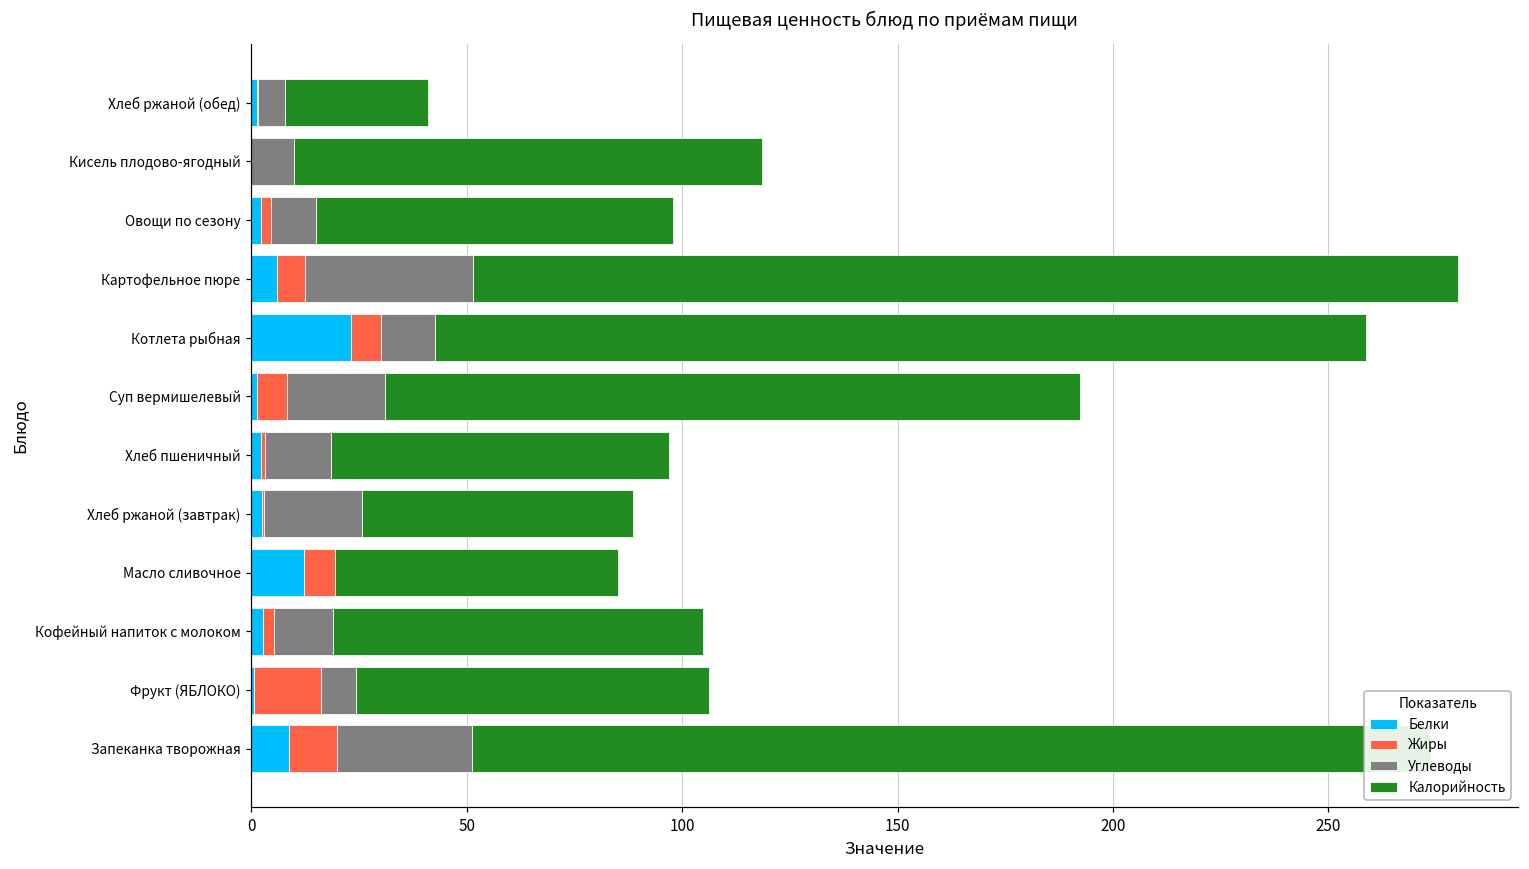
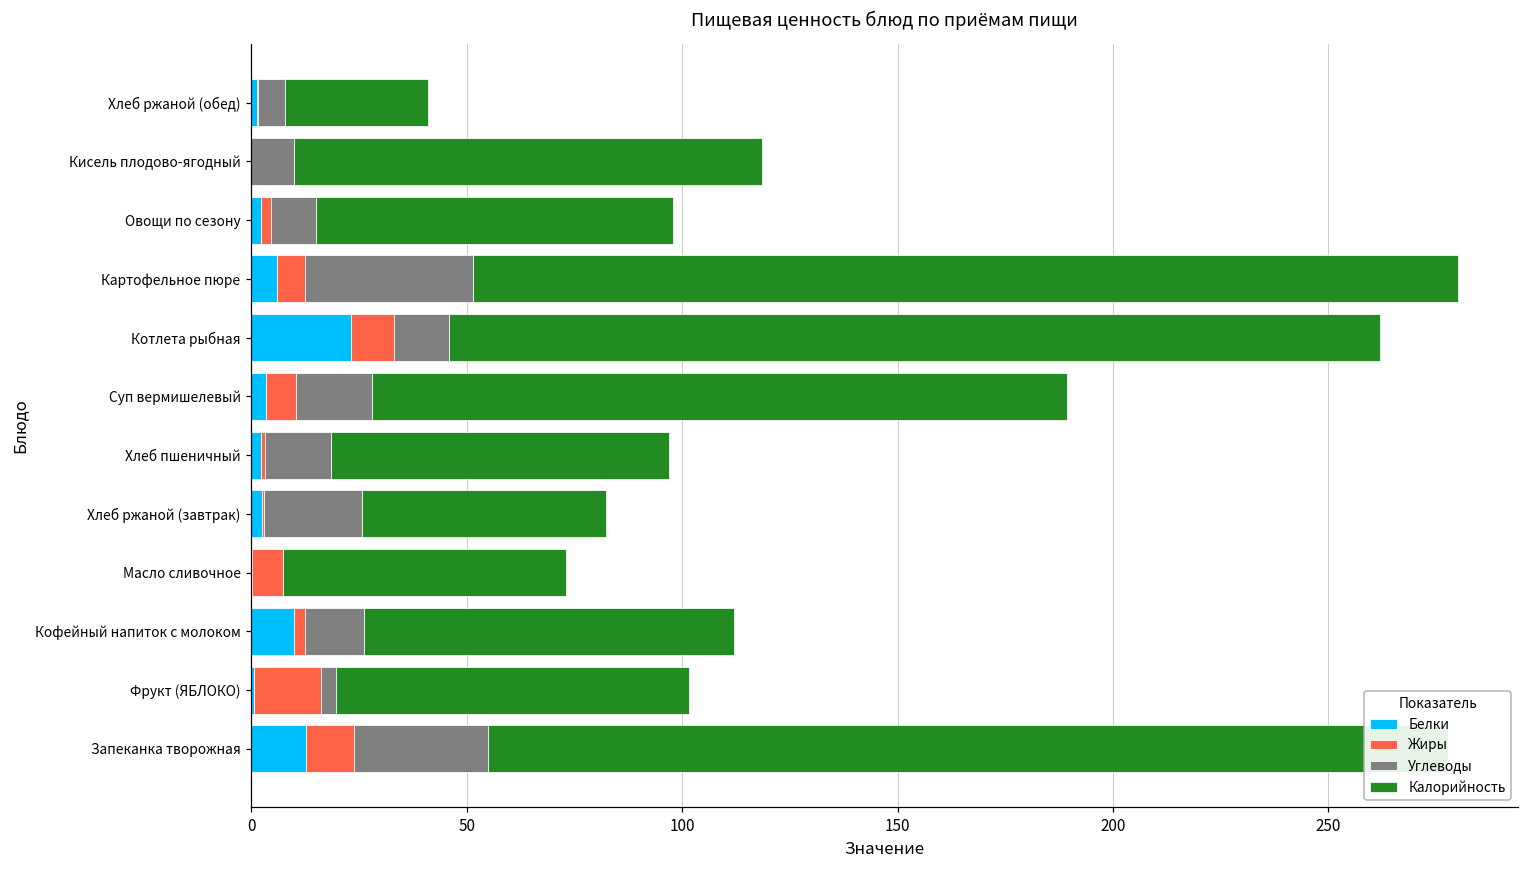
  {
    "Белки": {
      "Хлеб ржаной (обед)": 1,
      "Кисель плодово-ягодный": 0,
      "Овощи по сезону": 2,
      "Картофельное пюре": 6,
      "Котлета рыбная": 23,
-     "Суп вермишелевый": 1,
+     "Суп вермишелевый": 4,
      "Хлеб пшеничный": 2,
      "Хлеб ржаной (завтрак)": 2,
-     "Масло сливочное": 12,
-     "Кофейный напиток с молоком": 3,
+     "Масло сливочное": 0,
+     "Кофейный напиток с молоком": 10,
      "Фрукт (ЯБЛОКО)": 1,
-     "Запеканка творожная": 9
+     "Запеканка творожная": 13
    },
    "Жиры": {
      "Кисель плодово-ягодный": 0,
      "Овощи по сезону": 3,
      "Картофельное пюре": 7,
-     "Котлета рыбная": 7,
+     "Котлета рыбная": 10,
      "Суп вермишелевый": 7,
      "Хлеб пшеничный": 1,
      "Масло сливочное": 7,
      "Кофейный напиток с молоком": 3,
      "Фрукт (ЯБЛОКО)": 16,
      "Запеканка творожная": 11
    },
    "Углеводы": {
      "Хлеб ржаной (обед)": 6,
      "Кисель плодово-ягодный": 10,
      "Овощи по сезону": 10,
      "Картофельное пюре": 39,
      "Котлета рыбная": 13,
-     "Суп вермишелевый": 23,
+     "Суп вермишелевый": 18,
      "Хлеб пшеничный": 15,
      "Хлеб ржаной (завтрак)": 23,
      "Кофейный напиток с молоком": 14,
-     "Фрукт (ЯБЛОКО)": 8,
+     "Фрукт (ЯБЛОКО)": 3,
      "Запеканка творожная": 31
    },
    "Калорийность": {
      "Хлеб ржаной (обед)": 33,
      "Кисель плодово-ягодный": 109,
      "Овощи по сезону": 83,
      "Картофельное пюре": 229,
      "Котлета рыбная": 216,
      "Суп вермишелевый": 161,
      "Хлеб пшеничный": 79,
-     "Хлеб ржаной (завтрак)": 63,
+     "Хлеб ржаной (завтрак)": 57,
      "Масло сливочное": 66,
      "Кофейный напиток с молоком": 86,
      "Фрукт (ЯБЛОКО)": 82
    }
  }
